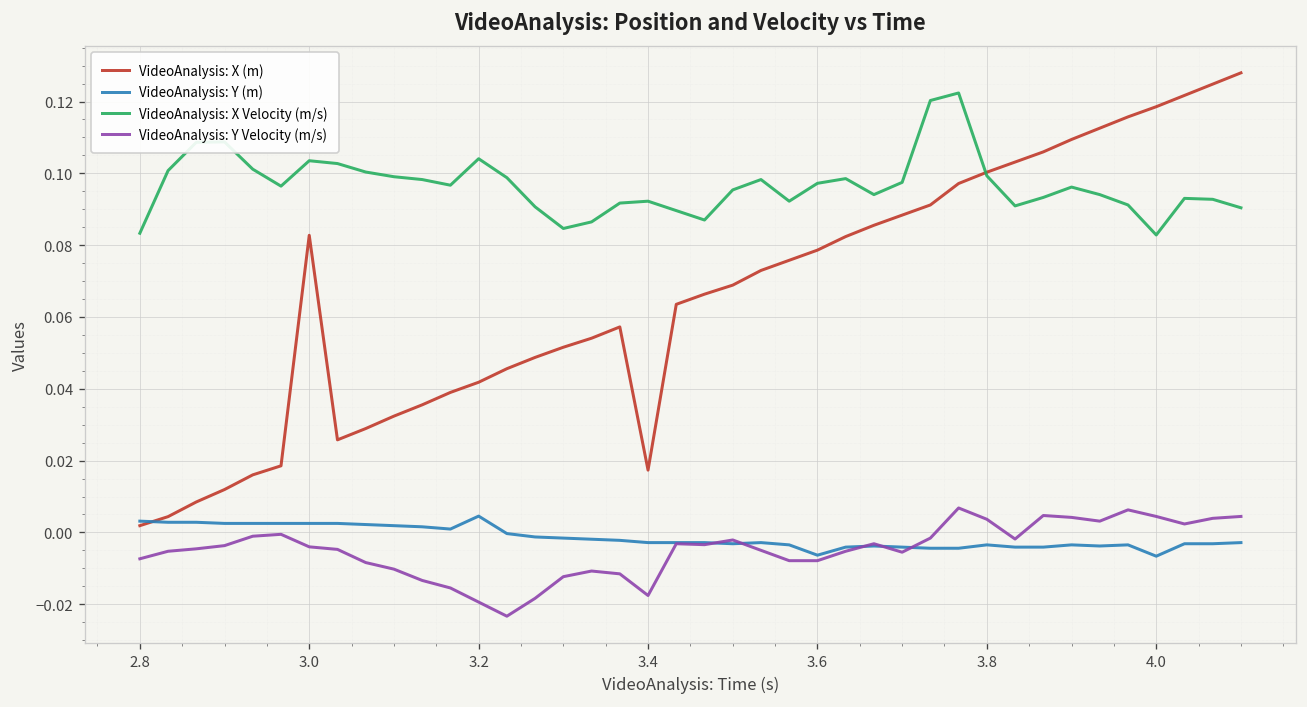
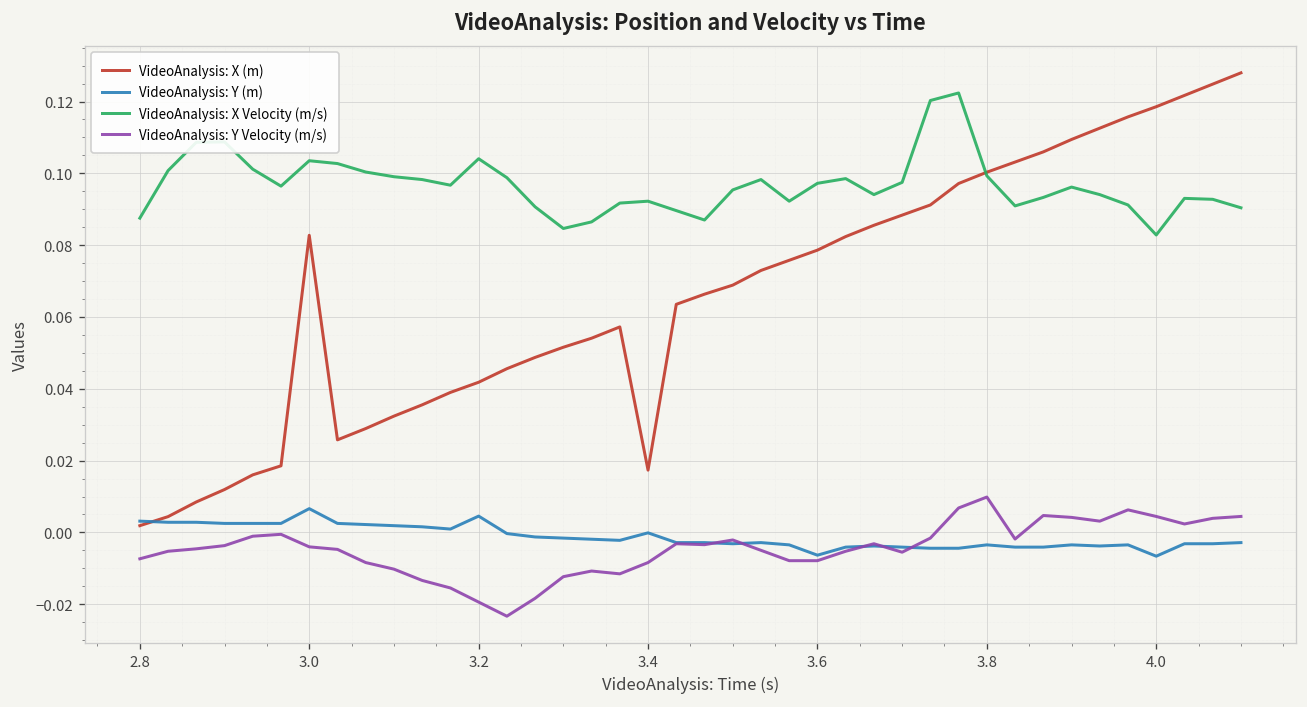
  {
    "VideoAnalysis: X (m)": {
      "2.8": 0.002,
      "3.0": 0.083,
      "3.2": 0.042,
      "3.4": 0.017,
      "3.6": 0.079,
      "3.8": 0.100,
      "4.0": 0.119
    },
    "VideoAnalysis: Y (m)": {
      "2.8": 0.003,
-     "3.0": 0.003,
+     "3.0": 0.007,
      "3.2": 0.005,
-     "3.4": -0.003,
+     "3.4": 0.000,
      "3.6": -0.006,
      "3.8": -0.003,
      "4.0": -0.007
    },
    "VideoAnalysis: X Velocity (m/s)": {
-     "2.8": 0.083,
+     "2.8": 0.088,
      "3.0": 0.104,
      "3.2": 0.104,
      "3.4": 0.092,
      "3.6": 0.097,
      "3.8": 0.099,
      "4.0": 0.083
    },
    "VideoAnalysis: Y Velocity (m/s)": {
      "2.8": -0.007,
      "3.0": -0.004,
      "3.2": -0.019,
-     "3.4": -0.018,
+     "3.4": -0.008,
      "3.6": -0.008,
-     "3.8": 0.004,
+     "3.8": 0.010,
      "4.0": 0.004
    }
  }
